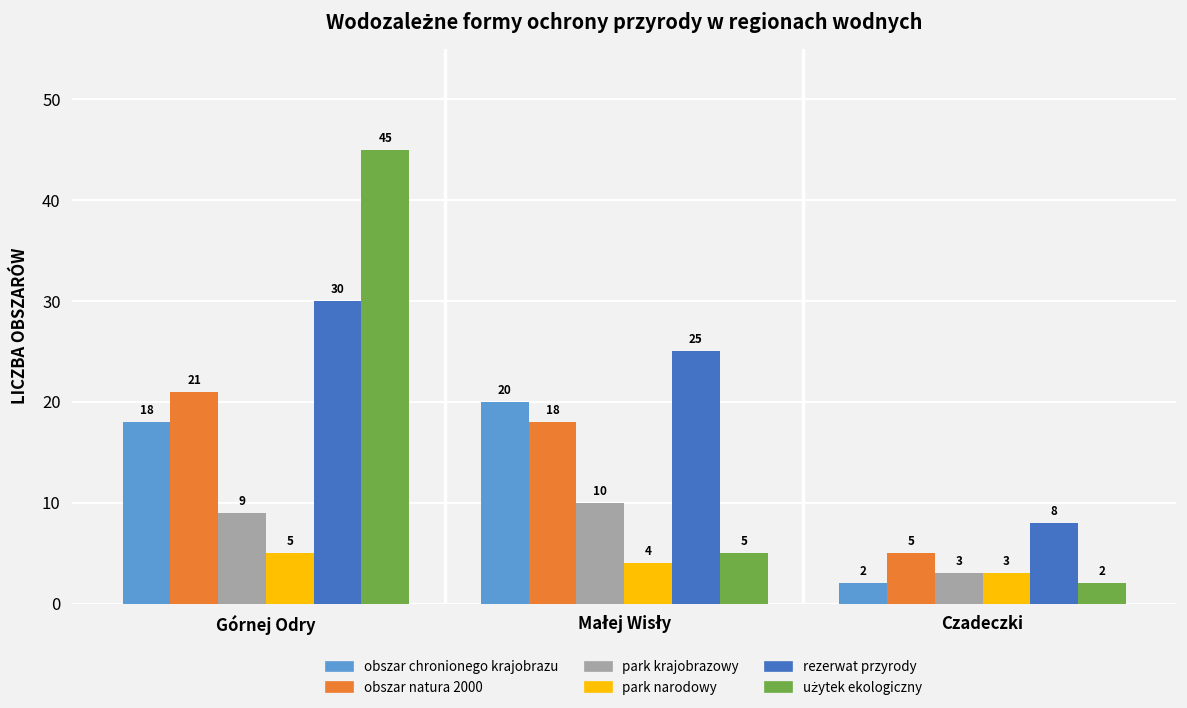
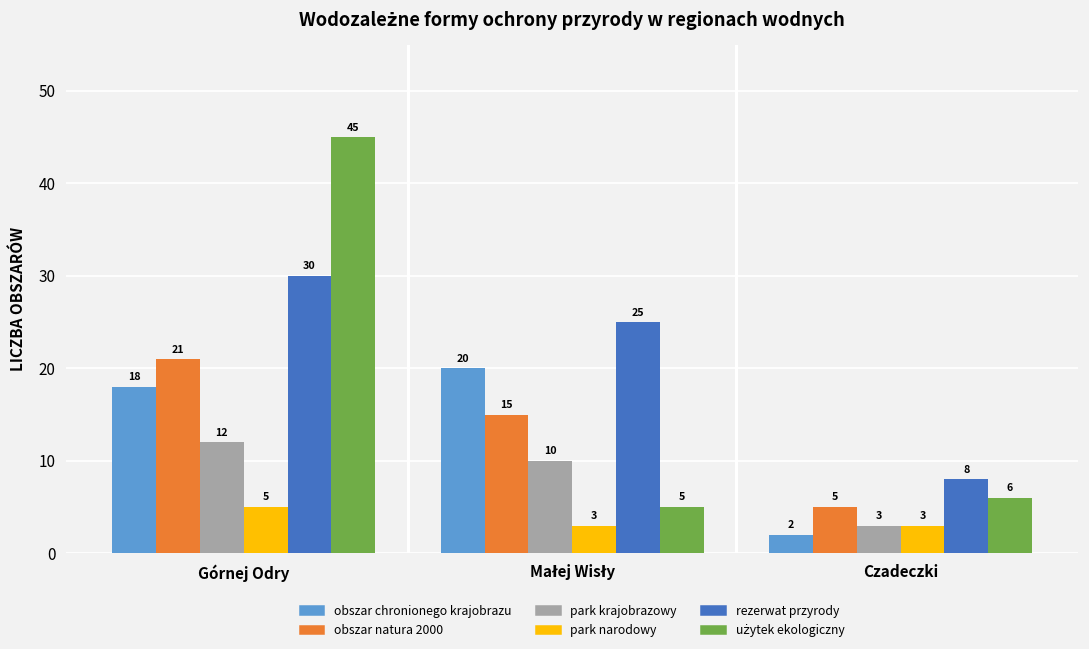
  {
    "obszar natura 2000": {
      "Górnej Odry": 21,
-     "Małej Wisły": 18,
+     "Małej Wisły": 15,
      "Czadeczki": 5
    },
    "park krajobrazowy": {
-     "Górnej Odry": 9,
+     "Górnej Odry": 12,
      "Małej Wisły": 10,
      "Czadeczki": 3
    },
    "park narodowy": {
      "Górnej Odry": 5,
-     "Małej Wisły": 4,
+     "Małej Wisły": 3,
      "Czadeczki": 3
    },
    "użytek ekologiczny": {
      "Górnej Odry": 45,
      "Małej Wisły": 5,
-     "Czadeczki": 2
+     "Czadeczki": 6
    }
  }
